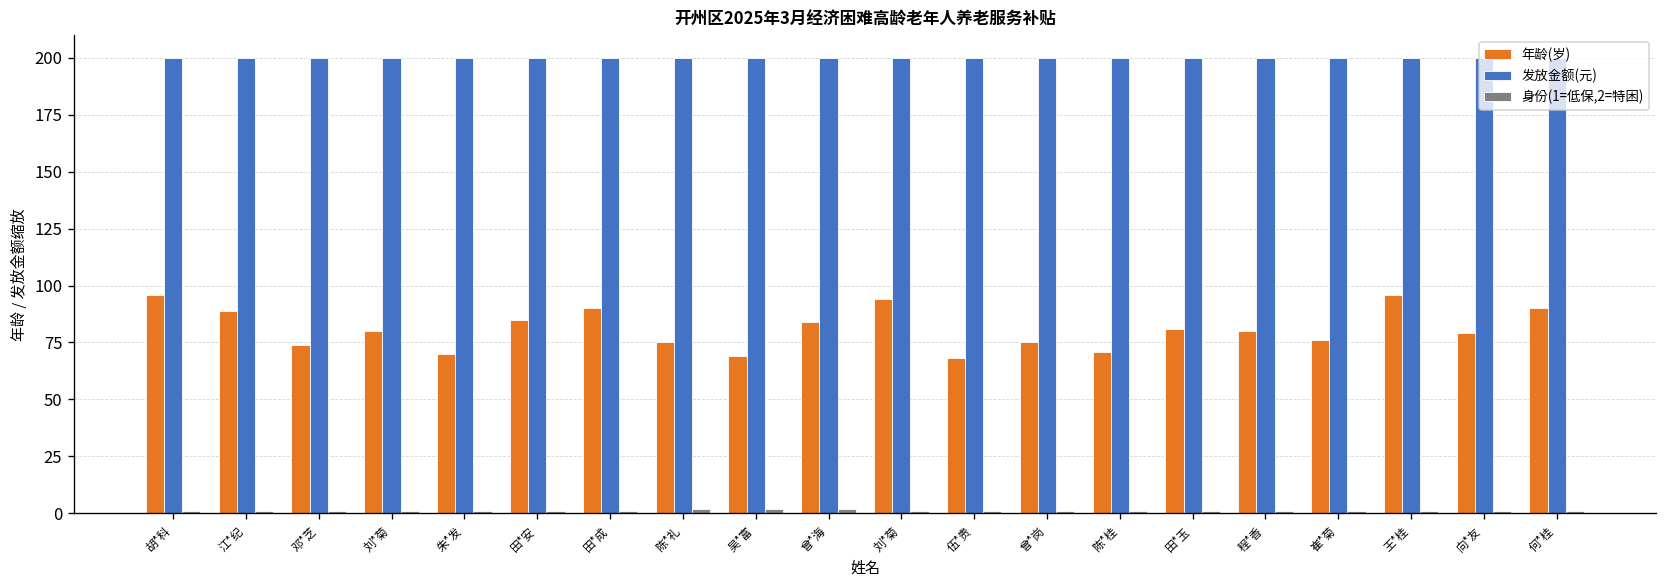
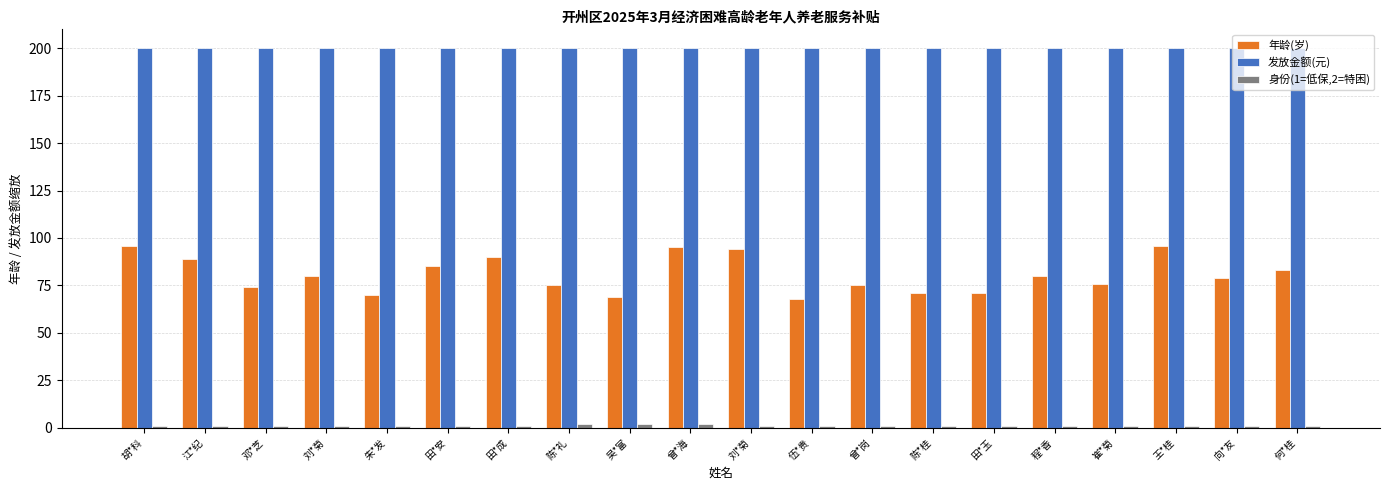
  {
    "年龄(岁)": {
      "胡*科": 96,
      "江*纪": 89,
      "邓*芝": 74,
      "朱*发": 70,
      "田*安": 85,
      "田*成": 90,
      "陈*礼": 75,
      "吴*富": 69,
-     "曾*海": 84,
+     "曾*海": 95,
      "伍*贵": 68,
      "曾*岗": 75,
      "陈*桂": 71,
-     "田*玉": 81,
+     "田*玉": 71,
      "程*香": 80,
      "崔*菊": 76,
      "王*桂": 96,
      "向*友": 79,
-     "何*桂": 90
+     "何*桂": 83
    },
    "发放金额(元)": {
      "胡*科": 200,
      "江*纪": 200,
      "邓*芝": 200,
      "朱*发": 200,
      "田*安": 200,
      "田*成": 200,
      "陈*礼": 200,
      "吴*富": 200,
      "曾*海": 200,
      "伍*贵": 200,
      "曾*岗": 200,
      "陈*桂": 200,
      "田*玉": 200,
      "程*香": 200,
      "崔*菊": 200,
      "王*桂": 200
    },
    "身份(1=低保,2=特困)": {
      "陈*礼": 2,
      "吴*富": 2,
      "曾*海": 2
    }
  }
